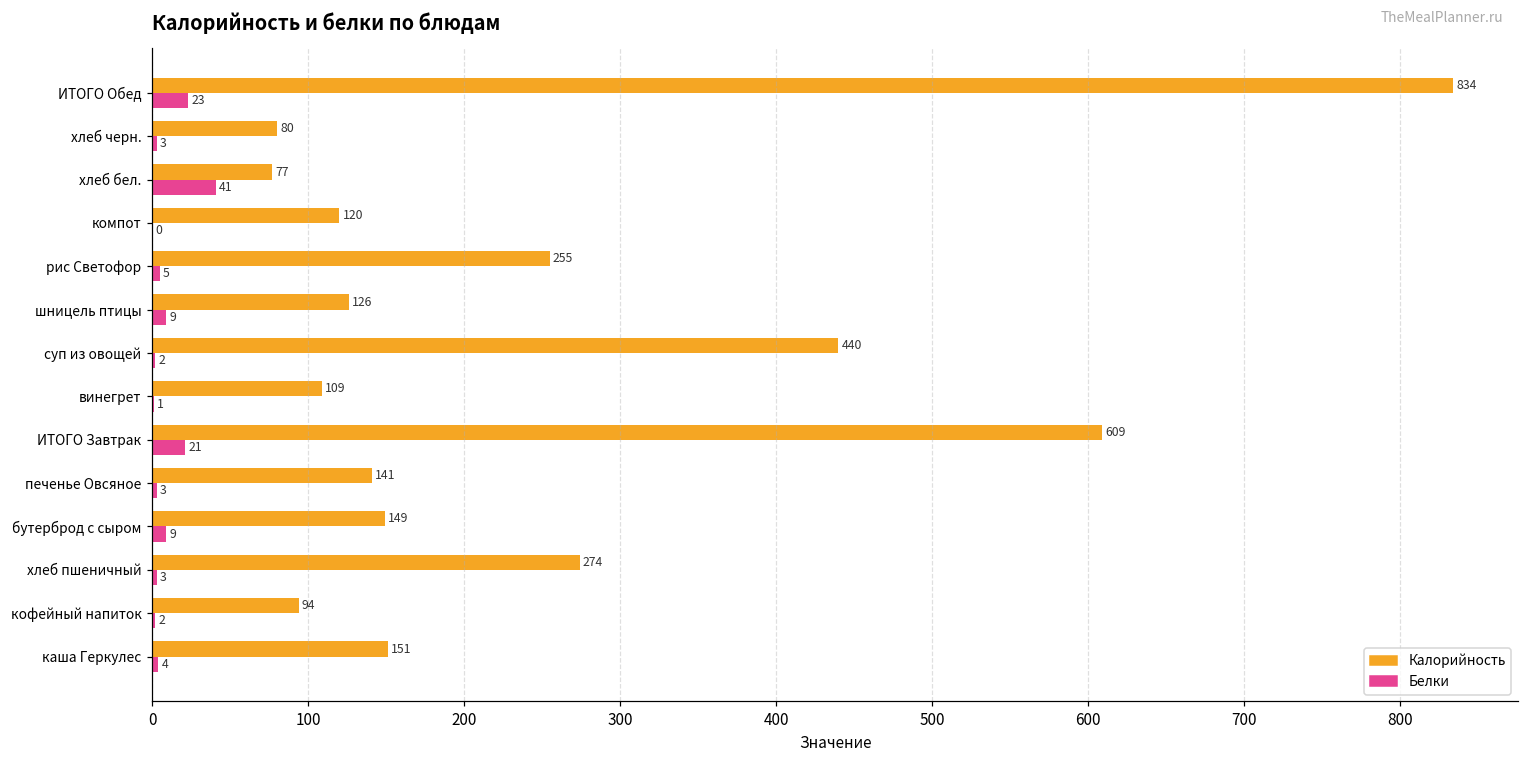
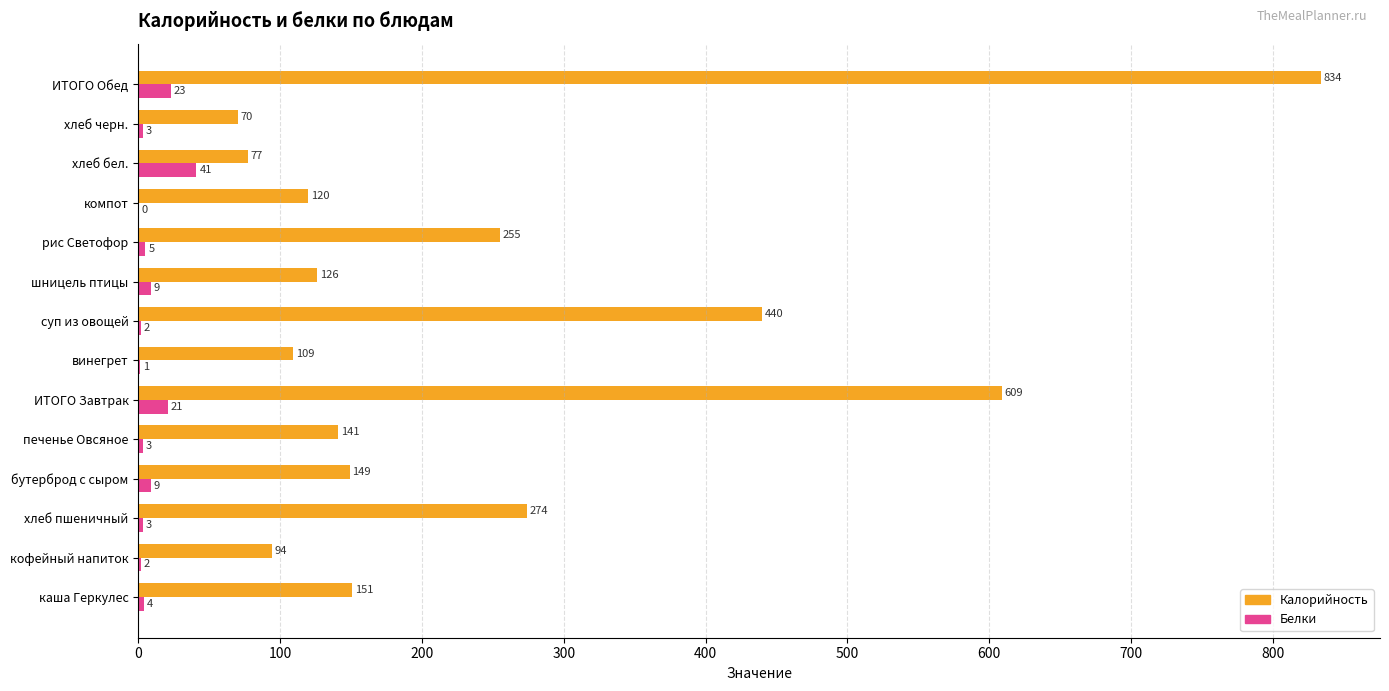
  {
    "Калорийность": {
      "ИТОГО Обед": 834,
-     "хлеб черн.": 80,
+     "хлеб черн.": 70,
      "хлеб бел.": 77,
      "компот": 120,
      "рис Светофор": 255,
      "шницель птицы": 126,
      "суп из овощей": 440,
      "винегрет": 109,
      "ИТОГО Завтрак": 609,
      "печенье Овсяное": 141,
      "бутерброд с сыром": 149,
      "хлеб пшеничный": 274,
      "кофейный напиток": 94,
      "каша Геркулес": 151
    },
    "Белки": {
      "ИТОГО Обед": 23,
      "хлеб черн.": 3,
      "хлеб бел.": 41,
      "компот": 0,
      "рис Светофор": 5,
      "шницель птицы": 9,
      "суп из овощей": 2,
      "винегрет": 1,
      "ИТОГО Завтрак": 21,
      "печенье Овсяное": 3,
      "бутерброд с сыром": 9,
      "хлеб пшеничный": 3,
      "кофейный напиток": 2,
      "каша Геркулес": 4
    }
  }
